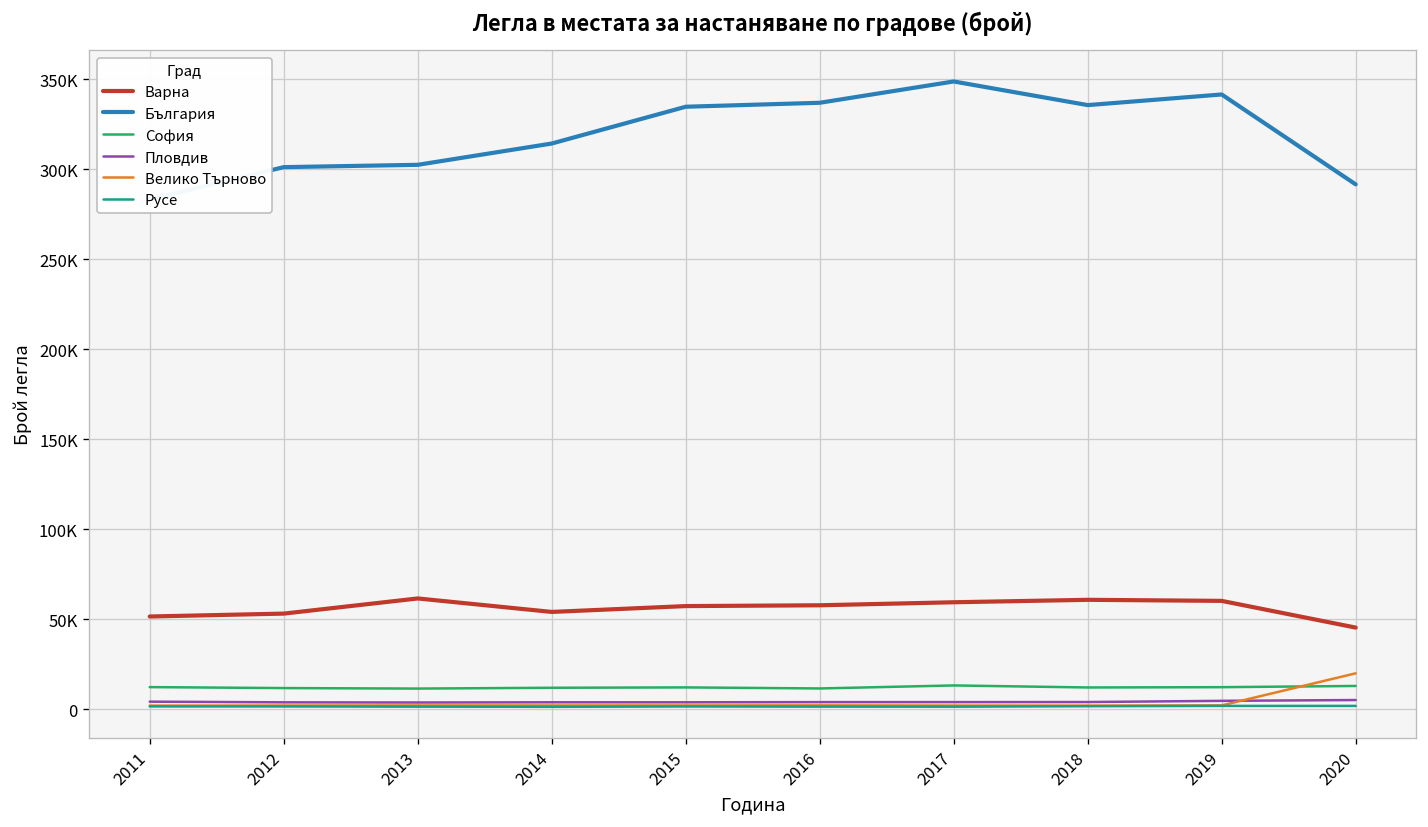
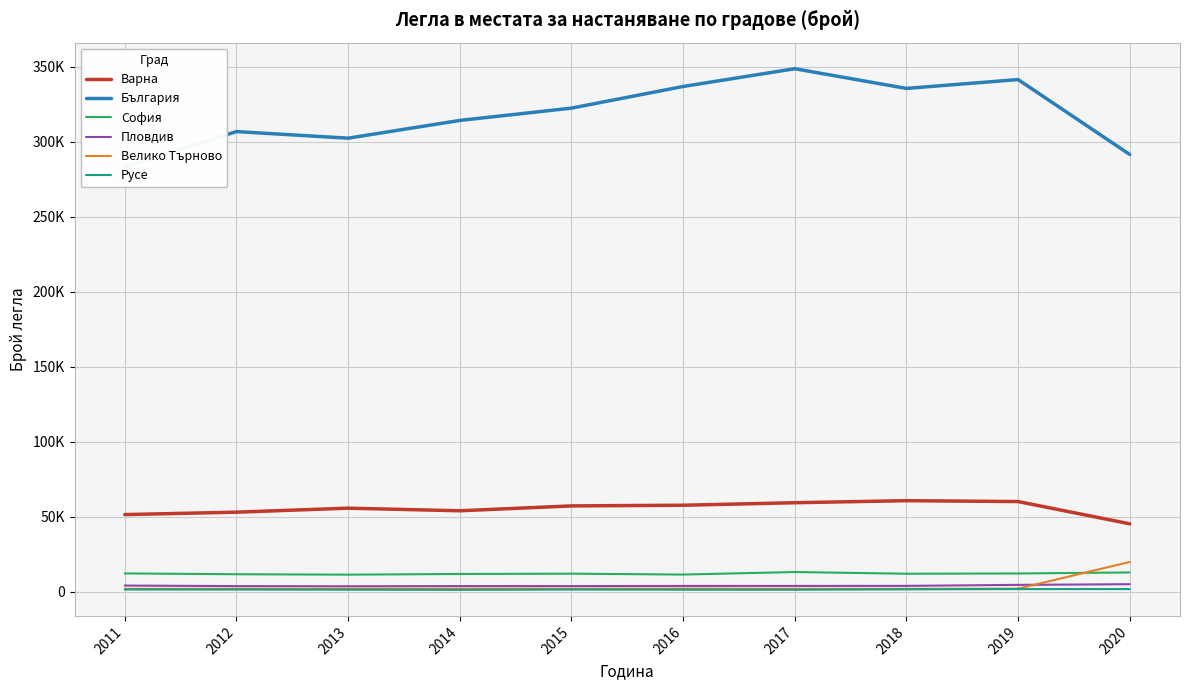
  {
    "Варна": {
      "2011": 52000,
      "2012": 53000,
-     "2013": 62000,
+     "2013": 56000,
      "2014": 54000,
      "2015": 57000,
      "2016": 58000,
      "2017": 59000,
      "2018": 61000,
      "2019": 60000,
      "2020": 45000
    },
    "България": {
-     "2012": 301000,
+     "2012": 307000,
      "2013": 302000,
      "2014": 314000,
-     "2015": 335000,
+     "2015": 322000,
      "2016": 337000,
      "2017": 349000,
      "2018": 336000,
      "2019": 342000,
      "2020": 292000
    },
    "Пловдив": {
      "2011": 4000,
      "2012": 4000,
      "2014": 4000,
      "2015": 4000,
      "2016": 4000,
      "2017": 4000,
      "2018": 4000,
      "2019": 5000,
      "2020": 5000
    },
    "Велико Търново": {
      "2020": 20000
    }
  }
